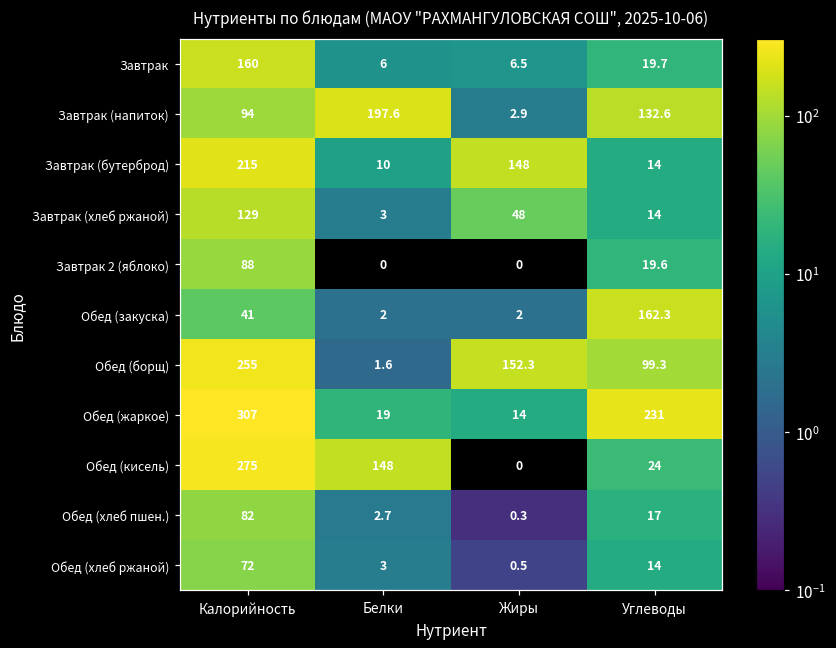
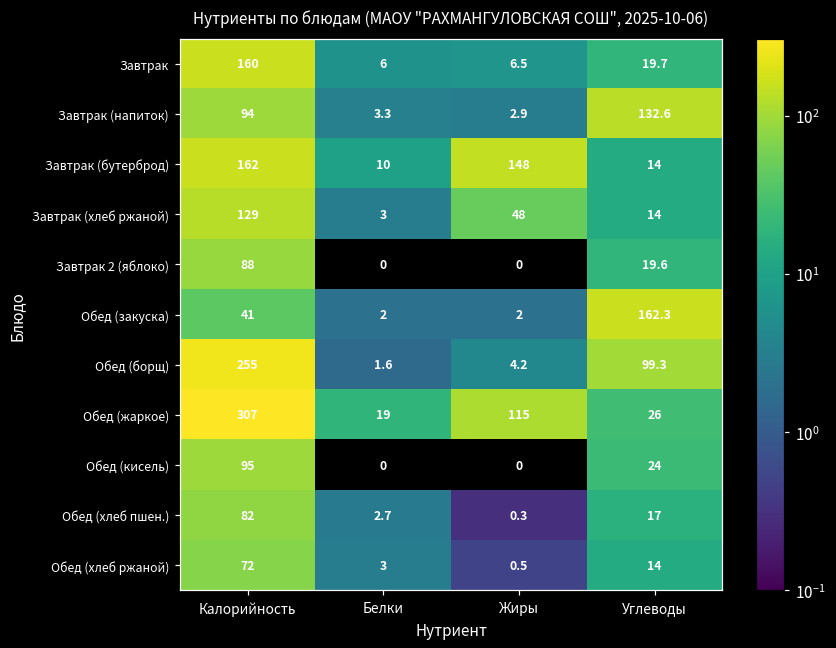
  {
    "Завтрак": {
      "Калорийность": 160,
      "Белки": 6,
      "Жиры": 6.5,
      "Углеводы": 19.7
    },
    "Завтрак (напиток)": {
      "Калорийность": 94,
-     "Белки": 197.6,
+     "Белки": 3.3,
      "Жиры": 2.9,
      "Углеводы": 132.6
    },
    "Завтрак (бутерброд)": {
-     "Калорийность": 215,
+     "Калорийность": 162,
      "Белки": 10,
      "Жиры": 148,
      "Углеводы": 14
    },
    "Завтрак (хлеб ржаной)": {
      "Калорийность": 129,
      "Белки": 3,
      "Жиры": 48,
      "Углеводы": 14
    },
    "Завтрак 2 (яблоко)": {
      "Калорийность": 88,
      "Белки": 0,
      "Жиры": 0,
      "Углеводы": 19.6
    },
    "Обед (закуска)": {
      "Калорийность": 41,
      "Белки": 2,
      "Жиры": 2,
      "Углеводы": 162.3
    },
    "Обед (борщ)": {
      "Калорийность": 255,
      "Белки": 1.6,
-     "Жиры": 152.3,
+     "Жиры": 4.2,
      "Углеводы": 99.3
    },
    "Обед (жаркое)": {
      "Калорийность": 307,
      "Белки": 19,
-     "Жиры": 14,
-     "Углеводы": 231
+     "Жиры": 115,
+     "Углеводы": 26
    },
    "Обед (кисель)": {
-     "Калорийность": 275,
-     "Белки": 148,
+     "Калорийность": 95,
+     "Белки": 0,
      "Жиры": 0,
      "Углеводы": 24
    },
    "Обед (хлеб пшен.)": {
      "Калорийность": 82,
      "Белки": 2.7,
      "Жиры": 0.3,
      "Углеводы": 17
    },
    "Обед (хлеб ржаной)": {
      "Калорийность": 72,
      "Белки": 3,
      "Жиры": 0.5,
      "Углеводы": 14
    }
  }
